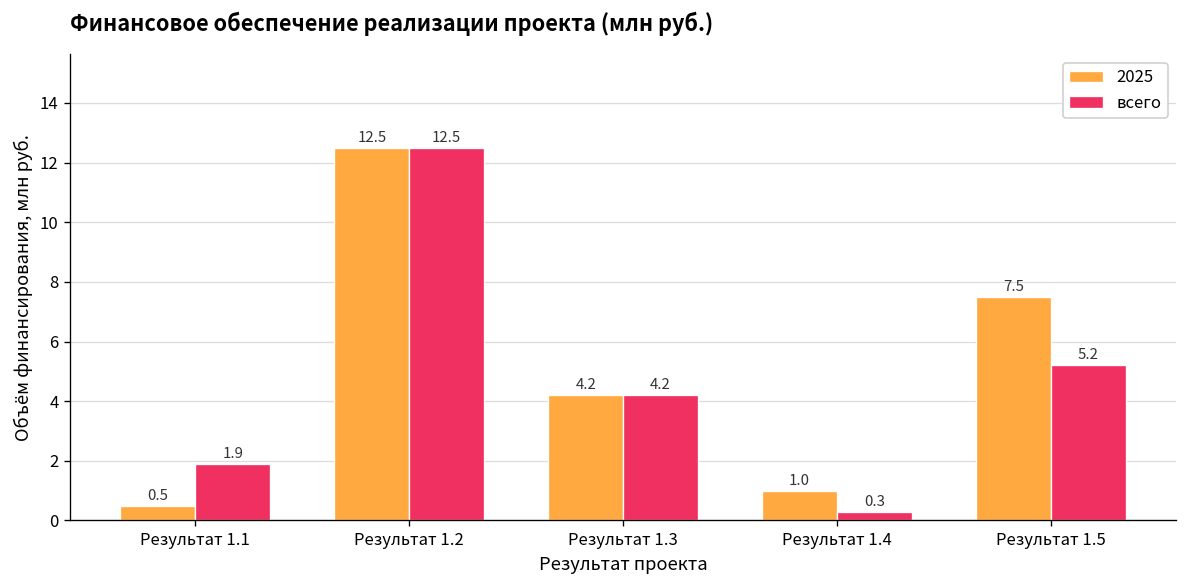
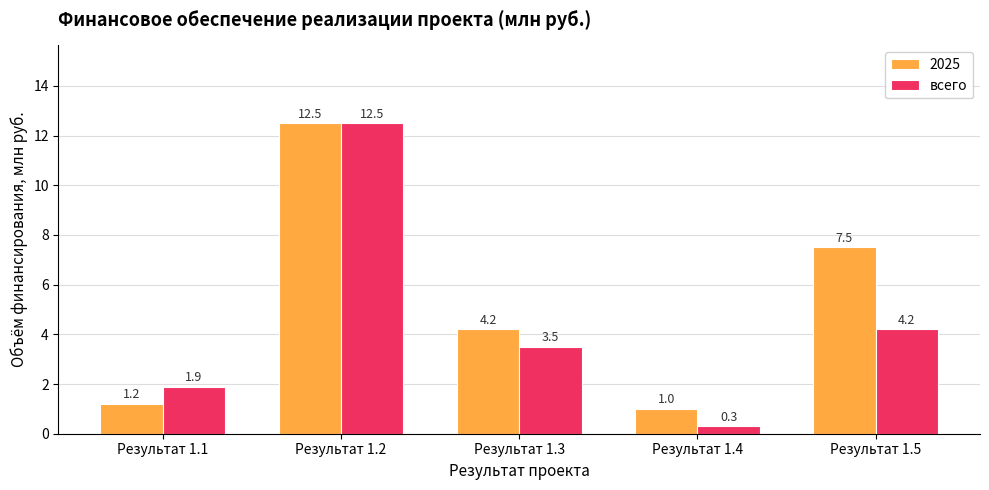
  {
    "2025": {
-     "Результат 1.1": 0.5,
+     "Результат 1.1": 1.2,
      "Результат 1.2": 12.5,
      "Результат 1.3": 4.2,
      "Результат 1.4": 1.0,
      "Результат 1.5": 7.5
    },
    "всего": {
      "Результат 1.1": 1.9,
      "Результат 1.2": 12.5,
-     "Результат 1.3": 4.2,
+     "Результат 1.3": 3.5,
      "Результат 1.4": 0.3,
-     "Результат 1.5": 5.2
+     "Результат 1.5": 4.2
    }
  }
